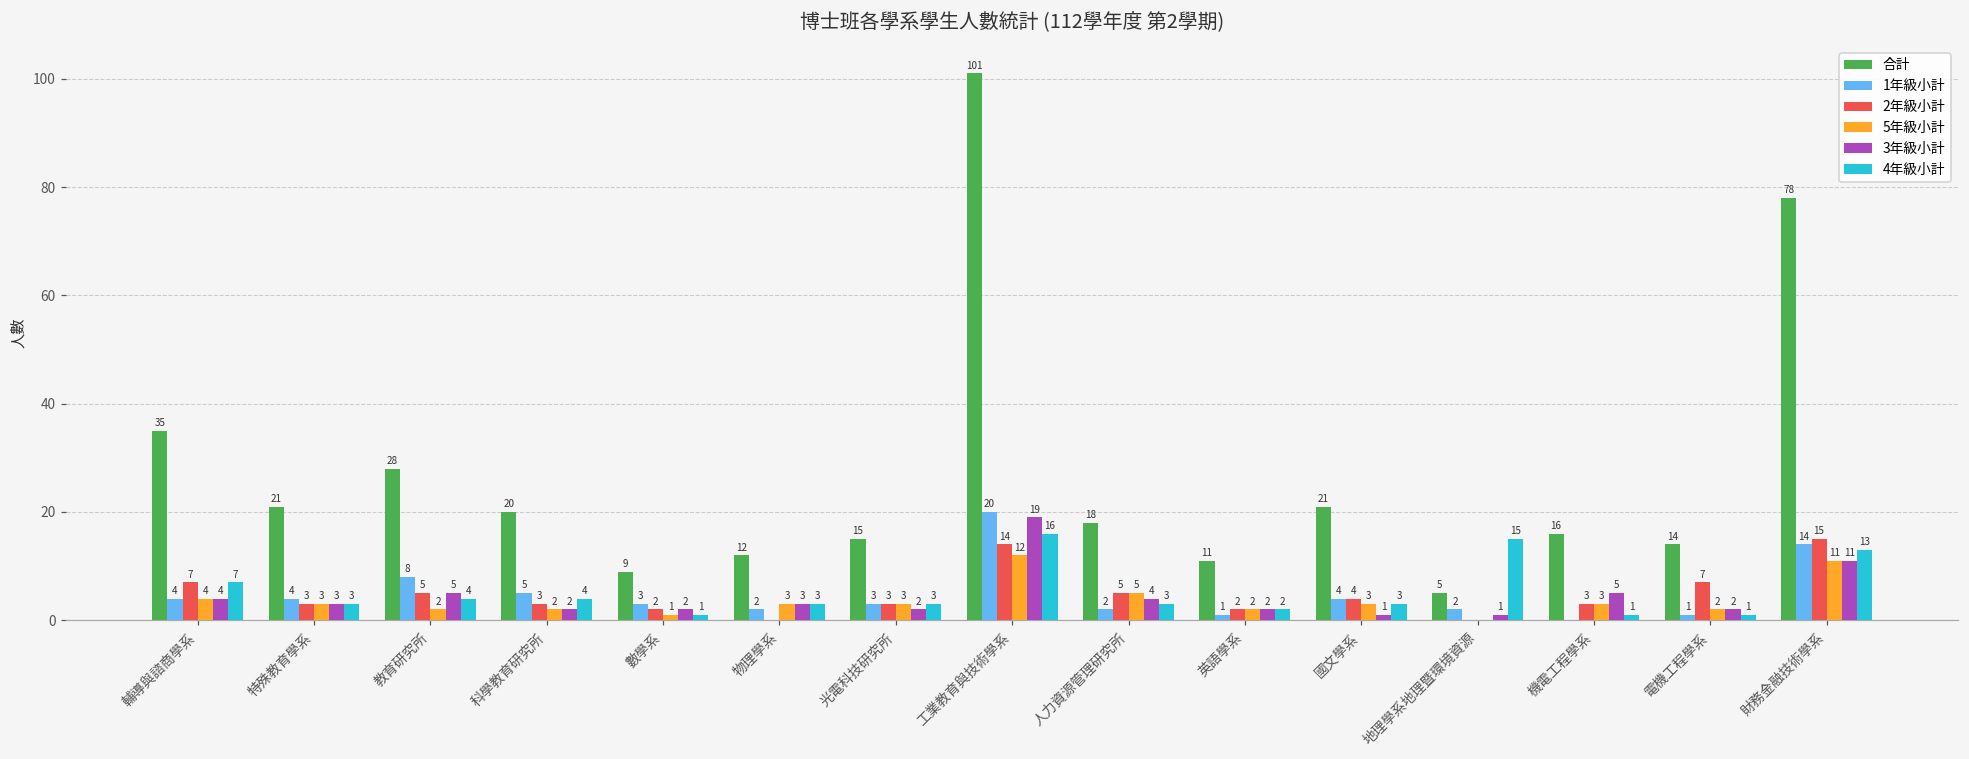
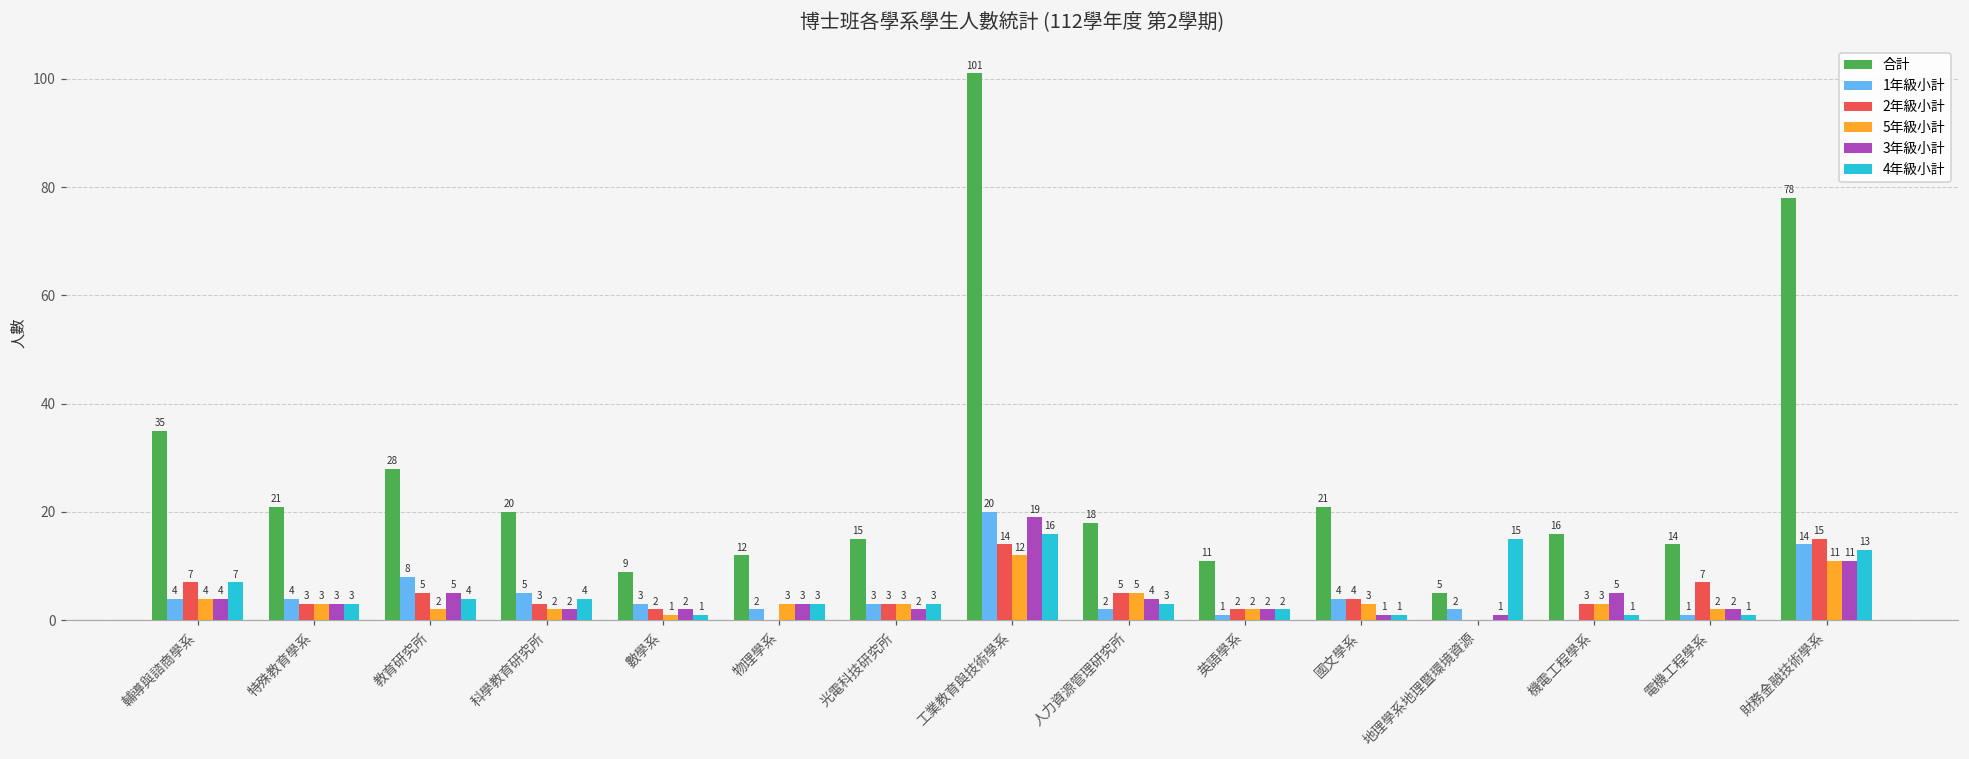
  {
    "合計": {
      "輔導與諮商學系": 35,
      "特殊教育學系": 21,
      "教育研究所": 28,
      "科學教育研究所": 20,
      "數學系": 9,
      "物理學系": 12,
      "光電科技研究所": 15,
      "工業教育與技術學系": 101,
      "人力資源管理研究所": 18,
      "英語學系": 11,
      "國文學系": 21,
      "地理學系地理暨環境資源": 5,
      "機電工程學系": 16,
      "電機工程學系": 14,
      "財務金融技術學系": 78
    },
    "1年級小計": {
      "輔導與諮商學系": 4,
      "特殊教育學系": 4,
      "教育研究所": 8,
      "科學教育研究所": 5,
      "數學系": 3,
      "物理學系": 2,
      "光電科技研究所": 3,
      "工業教育與技術學系": 20,
      "人力資源管理研究所": 2,
      "英語學系": 1,
      "國文學系": 4,
      "地理學系地理暨環境資源": 2,
      "電機工程學系": 1,
      "財務金融技術學系": 14
    },
    "2年級小計": {
      "輔導與諮商學系": 7,
      "特殊教育學系": 3,
      "教育研究所": 5,
      "科學教育研究所": 3,
      "數學系": 2,
      "光電科技研究所": 3,
      "工業教育與技術學系": 14,
      "人力資源管理研究所": 5,
      "英語學系": 2,
      "國文學系": 4,
      "機電工程學系": 3,
      "電機工程學系": 7,
      "財務金融技術學系": 15
    },
    "5年級小計": {
      "輔導與諮商學系": 4,
      "特殊教育學系": 3,
      "教育研究所": 2,
      "科學教育研究所": 2,
      "數學系": 1,
      "物理學系": 3,
      "光電科技研究所": 3,
      "工業教育與技術學系": 12,
      "人力資源管理研究所": 5,
      "英語學系": 2,
      "國文學系": 3,
      "機電工程學系": 3,
      "電機工程學系": 2,
      "財務金融技術學系": 11
    },
    "3年級小計": {
      "輔導與諮商學系": 4,
      "特殊教育學系": 3,
      "教育研究所": 5,
      "科學教育研究所": 2,
      "數學系": 2,
      "物理學系": 3,
      "光電科技研究所": 2,
      "工業教育與技術學系": 19,
      "人力資源管理研究所": 4,
      "英語學系": 2,
      "國文學系": 1,
      "地理學系地理暨環境資源": 1,
      "機電工程學系": 5,
      "電機工程學系": 2,
      "財務金融技術學系": 11
    },
    "4年級小計": {
      "輔導與諮商學系": 7,
      "特殊教育學系": 3,
      "教育研究所": 4,
      "科學教育研究所": 4,
      "數學系": 1,
      "物理學系": 3,
      "光電科技研究所": 3,
      "工業教育與技術學系": 16,
      "人力資源管理研究所": 3,
      "英語學系": 2,
-     "國文學系": 3,
+     "國文學系": 1,
      "地理學系地理暨環境資源": 15,
      "機電工程學系": 1,
      "電機工程學系": 1,
      "財務金融技術學系": 13
    }
  }
